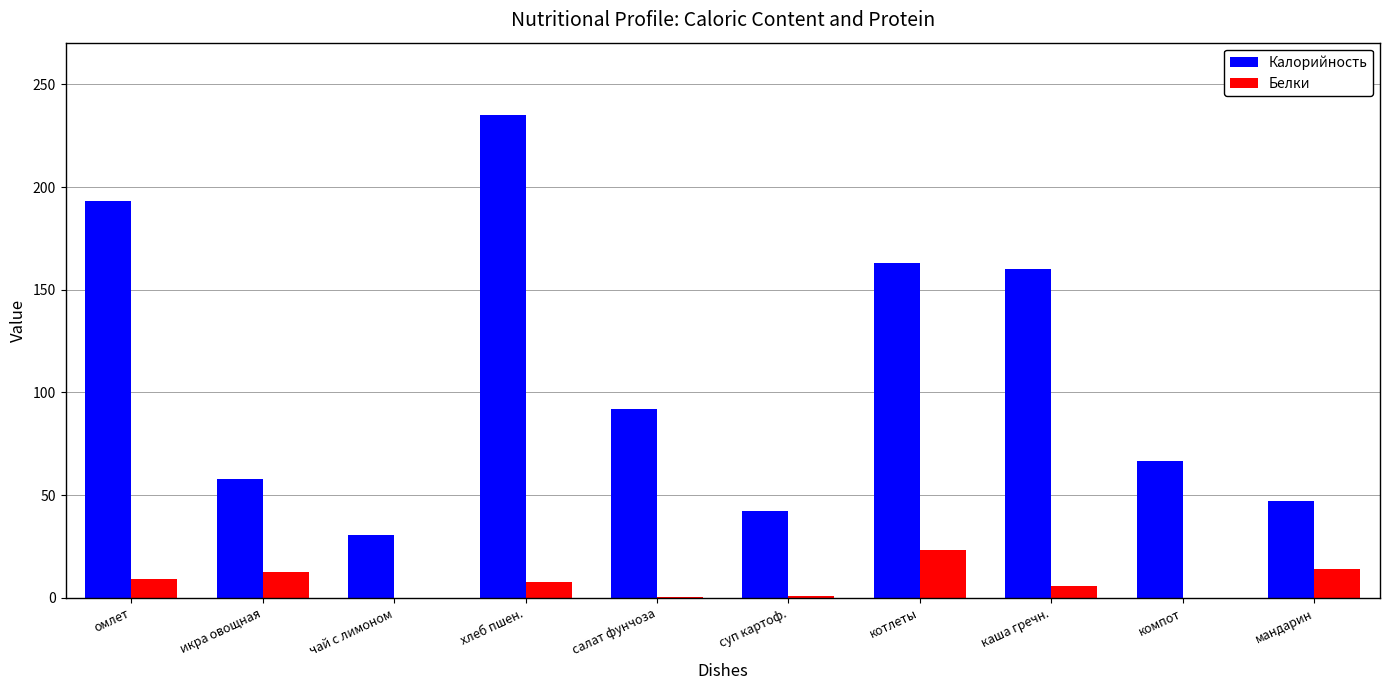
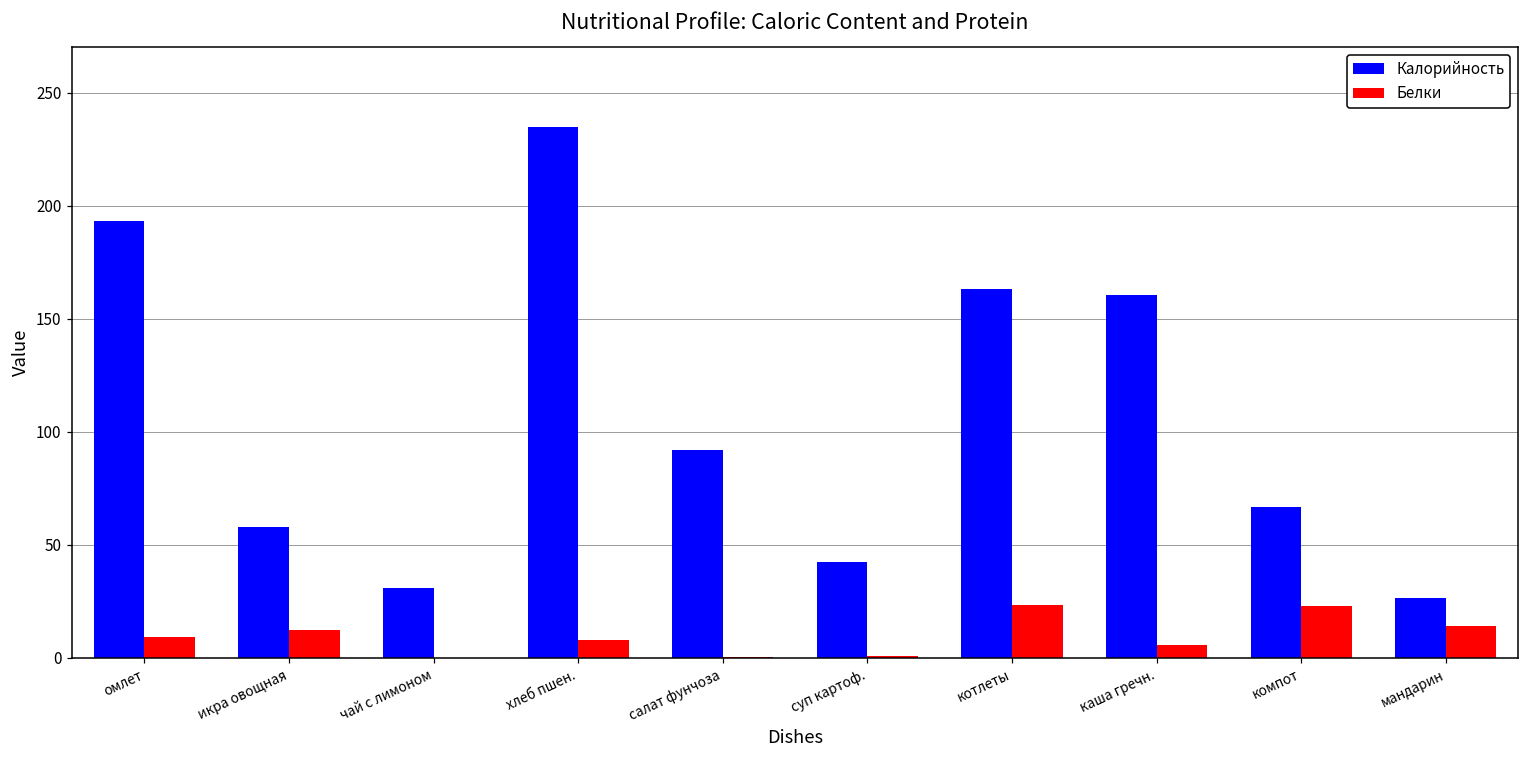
  {
    "Калорийность": {
      "омлет": 193,
      "икра овощная": 58,
      "чай с лимоном": 31,
      "хлеб пшен.": 235,
      "салат фунчоза": 92,
      "суп картоф.": 42,
      "котлеты": 163,
      "каша гречн.": 160,
      "компот": 67,
-     "мандарин": 47
+     "мандарин": 26
    },
    "Белки": {
      "омлет": 9,
      "икра овощная": 13,
      "хлеб пшен.": 8,
      "котлеты": 23,
      "каша гречн.": 6,
-     "компот": 0,
+     "компот": 23,
      "мандарин": 14
    }
  }
